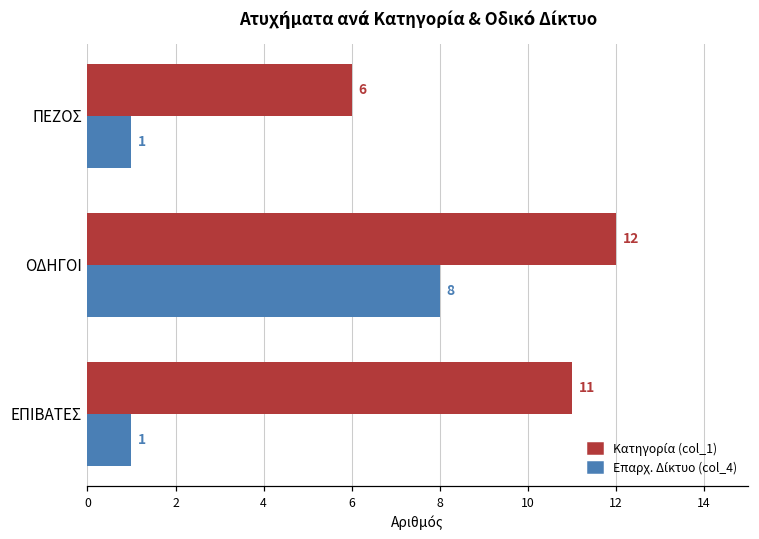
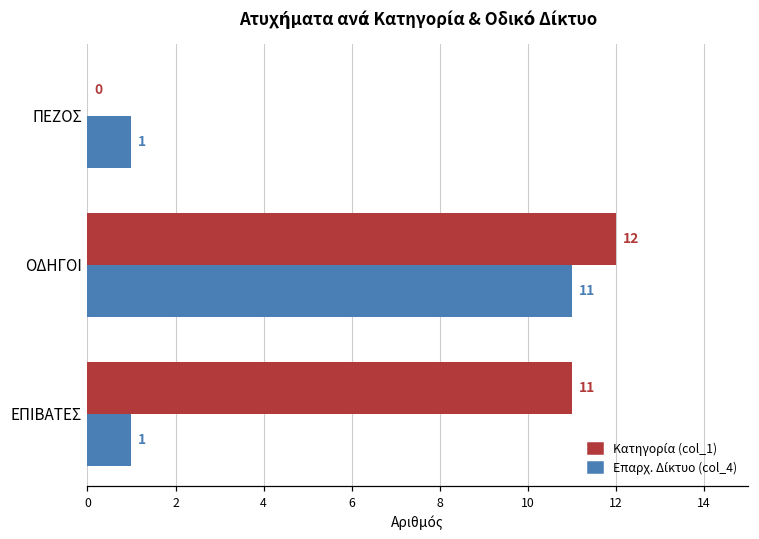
  {
    "Κατηγορία (col_1)": {
-     "ΠΕΖΟΣ": 6,
+     "ΠΕΖΟΣ": 0,
      "ΟΔΗΓΟΙ": 12,
      "ΕΠΙΒΑΤΕΣ": 11
    },
    "Επαρχ. Δίκτυο (col_4)": {
      "ΠΕΖΟΣ": 1,
-     "ΟΔΗΓΟΙ": 8,
+     "ΟΔΗΓΟΙ": 11,
      "ΕΠΙΒΑΤΕΣ": 1
    }
  }
